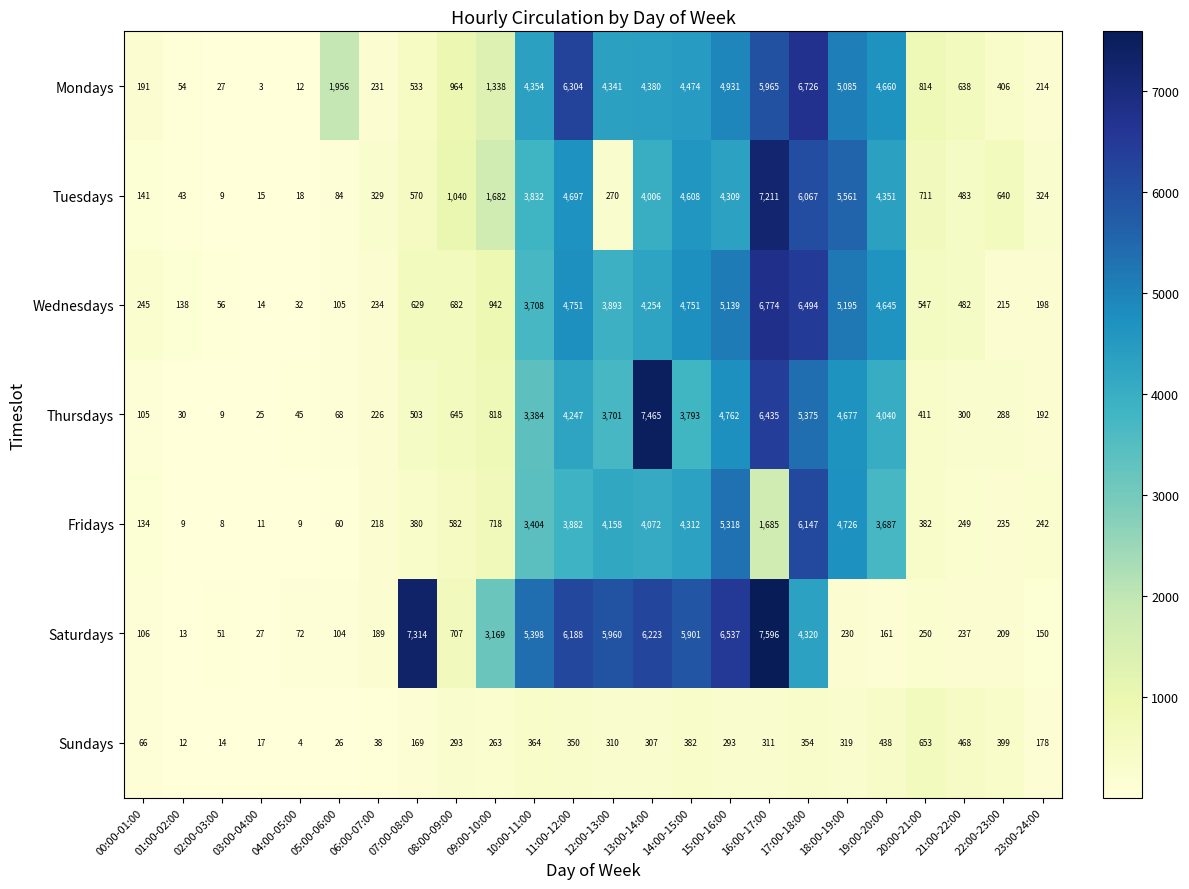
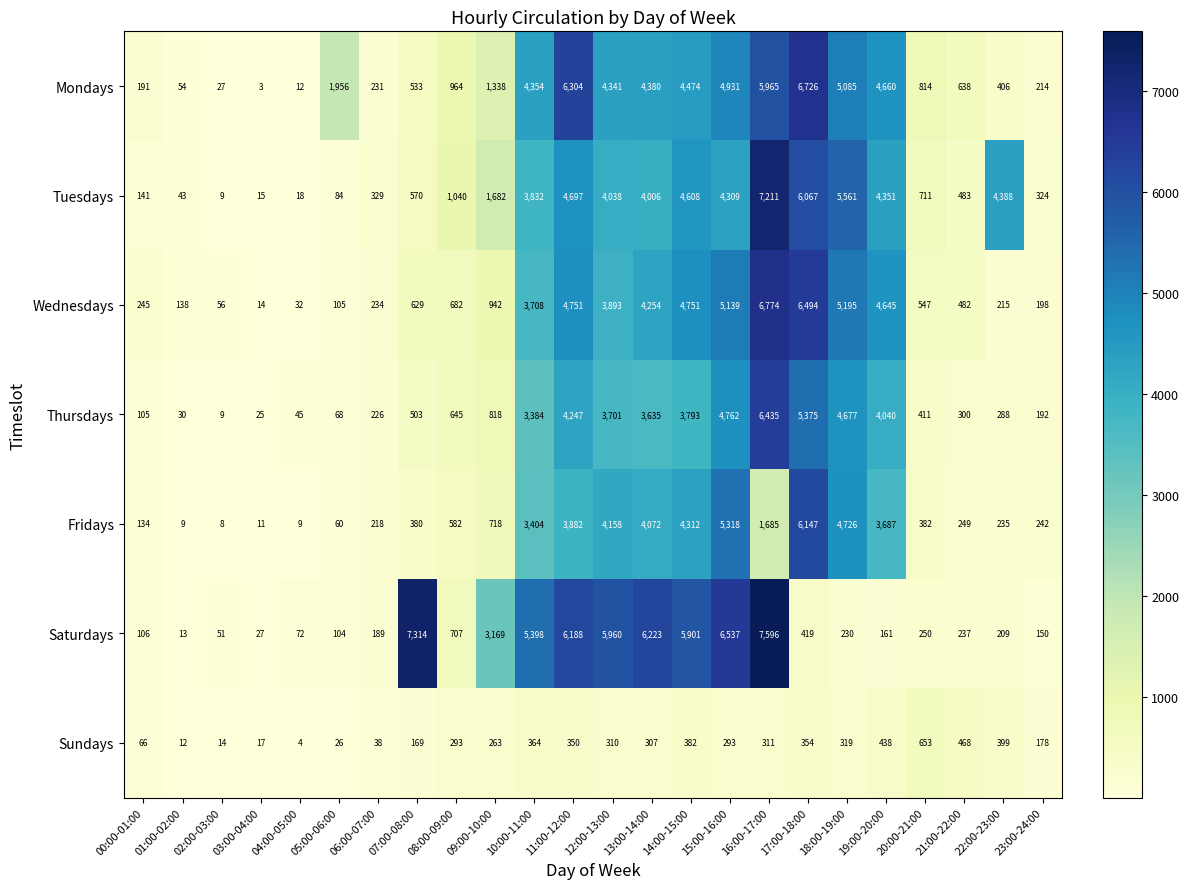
  {
    "Mondays": {
      "00:00-01:00": "191",
      "01:00-02:00": "54",
      "02:00-03:00": "27",
      "03:00-04:00": "3",
      "04:00-05:00": "12",
      "05:00-06:00": "1,956",
      "06:00-07:00": "231",
      "07:00-08:00": "533",
      "08:00-09:00": "964",
      "09:00-10:00": "1,338",
      "10:00-11:00": "4,354",
      "11:00-12:00": "6,304",
      "12:00-13:00": "4,341",
      "13:00-14:00": "4,380",
      "14:00-15:00": "4,474",
      "15:00-16:00": "4,931",
      "16:00-17:00": "5,965",
      "17:00-18:00": "6,726",
      "18:00-19:00": "5,085",
      "19:00-20:00": "4,660",
      "20:00-21:00": "814",
      "21:00-22:00": "638",
      "22:00-23:00": "406",
      "23:00-24:00": "214"
    },
    "Tuesdays": {
      "00:00-01:00": "141",
      "01:00-02:00": "43",
      "02:00-03:00": "9",
      "03:00-04:00": "15",
      "04:00-05:00": "18",
      "05:00-06:00": "84",
      "06:00-07:00": "329",
      "07:00-08:00": "570",
      "08:00-09:00": "1,040",
      "09:00-10:00": "1,682",
      "10:00-11:00": "3,832",
      "11:00-12:00": "4,697",
-     "12:00-13:00": "270",
+     "12:00-13:00": "4,038",
      "13:00-14:00": "4,006",
      "14:00-15:00": "4,608",
      "15:00-16:00": "4,309",
      "16:00-17:00": "7,211",
      "17:00-18:00": "6,067",
      "18:00-19:00": "5,561",
      "19:00-20:00": "4,351",
      "20:00-21:00": "711",
      "21:00-22:00": "483",
-     "22:00-23:00": "640",
+     "22:00-23:00": "4,388",
      "23:00-24:00": "324"
    },
    "Wednesdays": {
      "00:00-01:00": "245",
      "01:00-02:00": "138",
      "02:00-03:00": "56",
      "03:00-04:00": "14",
      "04:00-05:00": "32",
      "05:00-06:00": "105",
      "06:00-07:00": "234",
      "07:00-08:00": "629",
      "08:00-09:00": "682",
      "09:00-10:00": "942",
      "10:00-11:00": "3,708",
      "11:00-12:00": "4,751",
      "12:00-13:00": "3,893",
      "13:00-14:00": "4,254",
      "14:00-15:00": "4,751",
      "15:00-16:00": "5,139",
      "16:00-17:00": "6,774",
      "17:00-18:00": "6,494",
      "18:00-19:00": "5,195",
      "19:00-20:00": "4,645",
      "20:00-21:00": "547",
      "21:00-22:00": "482",
      "22:00-23:00": "215",
      "23:00-24:00": "198"
    },
    "Thursdays": {
      "00:00-01:00": "105",
      "01:00-02:00": "30",
      "02:00-03:00": "9",
      "03:00-04:00": "25",
      "04:00-05:00": "45",
      "05:00-06:00": "68",
      "06:00-07:00": "226",
      "07:00-08:00": "503",
      "08:00-09:00": "645",
      "09:00-10:00": "818",
      "10:00-11:00": "3,384",
      "11:00-12:00": "4,247",
      "12:00-13:00": "3,701",
-     "13:00-14:00": "7,465",
+     "13:00-14:00": "3,635",
      "14:00-15:00": "3,793",
      "15:00-16:00": "4,762",
      "16:00-17:00": "6,435",
      "17:00-18:00": "5,375",
      "18:00-19:00": "4,677",
      "19:00-20:00": "4,040",
      "20:00-21:00": "411",
      "21:00-22:00": "300",
      "22:00-23:00": "288",
      "23:00-24:00": "192"
    },
    "Fridays": {
      "00:00-01:00": "134",
      "01:00-02:00": "9",
      "02:00-03:00": "8",
      "03:00-04:00": "11",
      "04:00-05:00": "9",
      "05:00-06:00": "60",
      "06:00-07:00": "218",
      "07:00-08:00": "380",
      "08:00-09:00": "582",
      "09:00-10:00": "718",
      "10:00-11:00": "3,404",
      "11:00-12:00": "3,882",
      "12:00-13:00": "4,158",
      "13:00-14:00": "4,072",
      "14:00-15:00": "4,312",
      "15:00-16:00": "5,318",
      "16:00-17:00": "1,685",
      "17:00-18:00": "6,147",
      "18:00-19:00": "4,726",
      "19:00-20:00": "3,687",
      "20:00-21:00": "382",
      "21:00-22:00": "249",
      "22:00-23:00": "235",
      "23:00-24:00": "242"
    },
    "Saturdays": {
      "00:00-01:00": "106",
      "01:00-02:00": "13",
      "02:00-03:00": "51",
      "03:00-04:00": "27",
      "04:00-05:00": "72",
      "05:00-06:00": "104",
      "06:00-07:00": "189",
      "07:00-08:00": "7,314",
      "08:00-09:00": "707",
      "09:00-10:00": "3,169",
      "10:00-11:00": "5,398",
      "11:00-12:00": "6,188",
      "12:00-13:00": "5,960",
      "13:00-14:00": "6,223",
      "14:00-15:00": "5,901",
      "15:00-16:00": "6,537",
      "16:00-17:00": "7,596",
-     "17:00-18:00": "4,320",
+     "17:00-18:00": "419",
      "18:00-19:00": "230",
      "19:00-20:00": "161",
      "20:00-21:00": "250",
      "21:00-22:00": "237",
      "22:00-23:00": "209",
      "23:00-24:00": "150"
    },
    "Sundays": {
      "00:00-01:00": "66",
      "01:00-02:00": "12",
      "02:00-03:00": "14",
      "03:00-04:00": "17",
      "04:00-05:00": "4",
      "05:00-06:00": "26",
      "06:00-07:00": "38",
      "07:00-08:00": "169",
      "08:00-09:00": "293",
      "09:00-10:00": "263",
      "10:00-11:00": "364",
      "11:00-12:00": "350",
      "12:00-13:00": "310",
      "13:00-14:00": "307",
      "14:00-15:00": "382",
      "15:00-16:00": "293",
      "16:00-17:00": "311",
      "17:00-18:00": "354",
      "18:00-19:00": "319",
      "19:00-20:00": "438",
      "20:00-21:00": "653",
      "21:00-22:00": "468",
      "22:00-23:00": "399",
      "23:00-24:00": "178"
    }
  }
